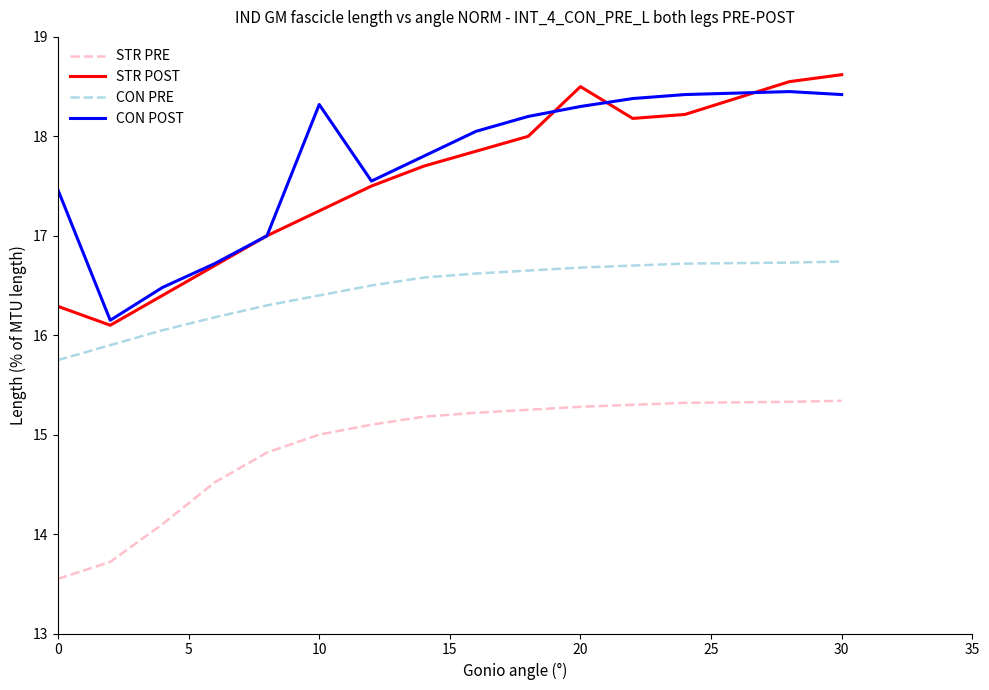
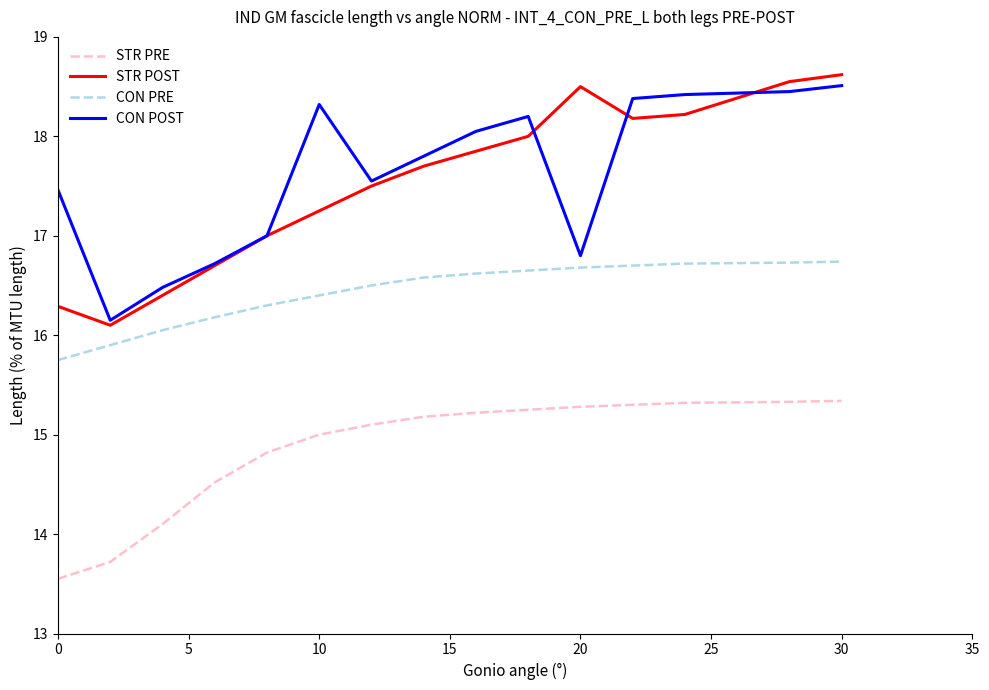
  {
    "STR PRE": {
      "0": 13.6,
      "10": 15.0,
      "20": 15.3,
      "30": 15.3
    },
    "STR POST": {
      "0": 16.3,
      "10": 17.3,
      "20": 18.5,
      "30": 18.6
    },
    "CON PRE": {
      "0": 15.8,
      "10": 16.4,
      "20": 16.7,
      "30": 16.7
    },
    "CON POST": {
      "0": 17.5,
      "10": 18.3,
-     "20": 18.3,
-     "30": 18.4
+     "20": 16.8,
+     "30": 18.5
    }
  }
